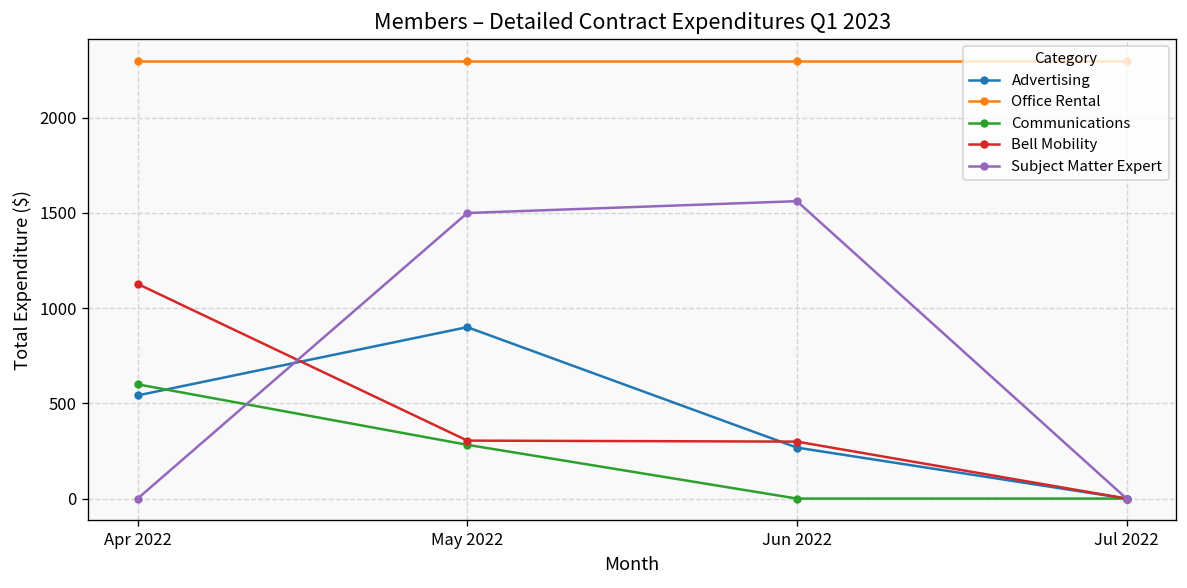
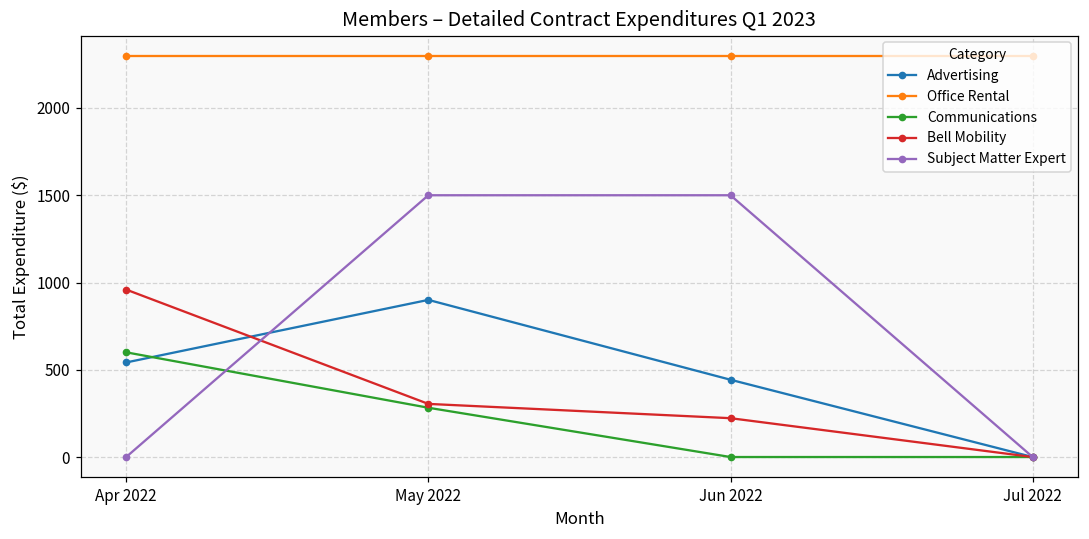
  {
    "Advertising": {
      "Apr 2022": 540,
      "May 2022": 900,
-     "Jun 2022": 270
+     "Jun 2022": 440
    },
    "Office Rental": {
      "Apr 2022": 2300,
      "May 2022": 2300,
      "Jun 2022": 2300
    },
    "Communications": {
      "Apr 2022": 600,
      "May 2022": 280,
      "Jun 2022": 0
    },
    "Bell Mobility": {
-     "Apr 2022": 1130,
+     "Apr 2022": 960,
      "May 2022": 300,
-     "Jun 2022": 300
+     "Jun 2022": 220
    },
    "Subject Matter Expert": {
      "Apr 2022": 0,
      "May 2022": 1500,
-     "Jun 2022": 1560
+     "Jun 2022": 1500
    }
  }
